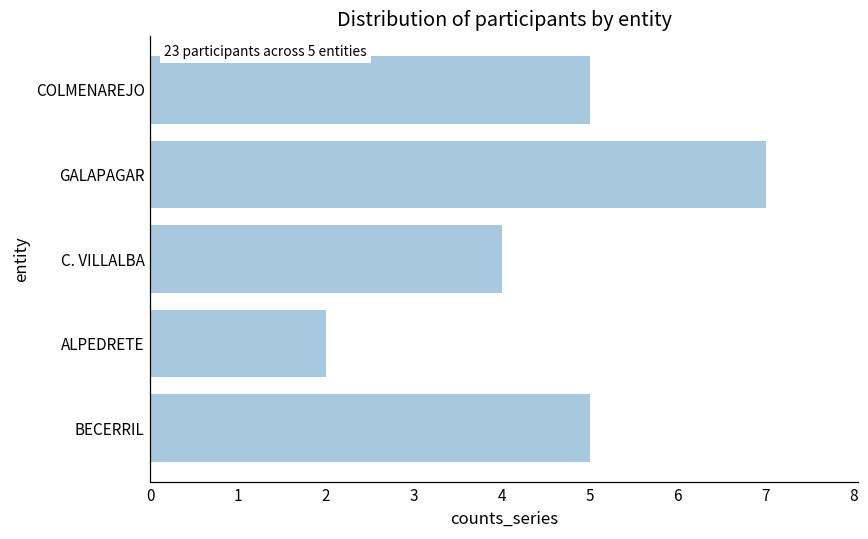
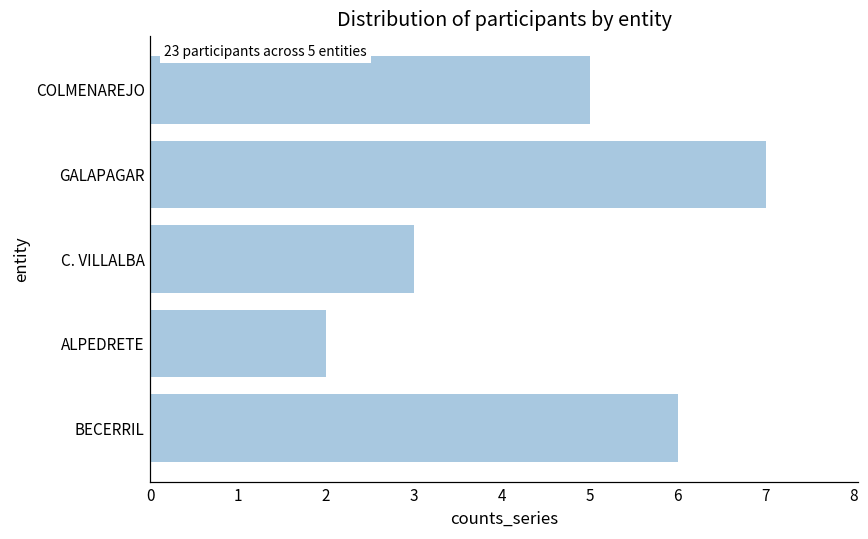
  {
    "COLMENAREJO": 5,
    "GALAPAGAR": 7,
-   "C. VILLALBA": 4,
+   "C. VILLALBA": 3,
    "ALPEDRETE": 2,
-   "BECERRIL": 5
+   "BECERRIL": 6
  }
